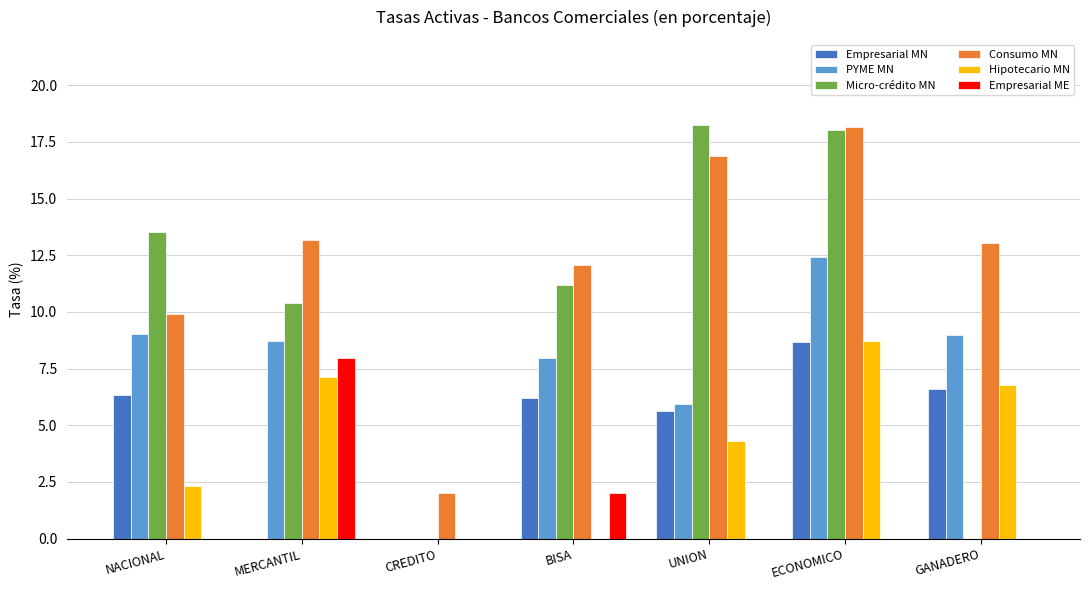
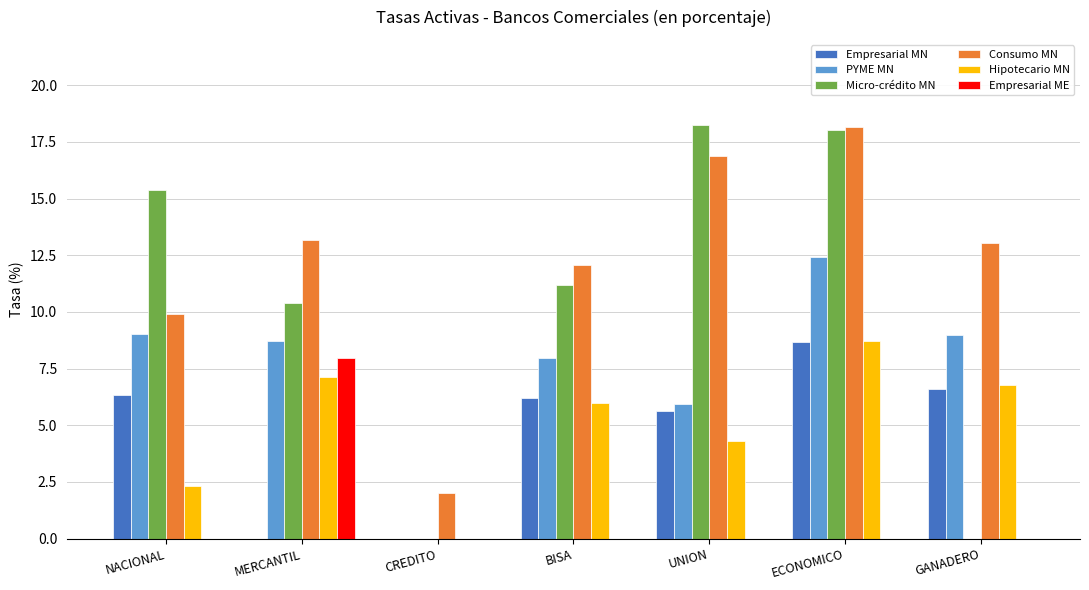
  {
    "Micro-crédito MN": {
-     "NACIONAL": 13.5,
+     "NACIONAL": 15.4,
      "MERCANTIL": 10.4,
      "CREDITO": 0.0,
      "BISA": 11.2,
      "UNION": 18.3,
      "ECONOMICO": 18.0,
      "GANADERO": 0.0
    },
    "Consumo MN": {
      "NACIONAL": 9.9,
      "MERCANTIL": 13.2,
      "CREDITO": 2.0,
      "BISA": 12.1,
      "UNION": 16.9,
      "ECONOMICO": 18.1,
      "GANADERO": 13.0
    },
    "Hipotecario MN": {
      "NACIONAL": 2.3,
      "MERCANTIL": 7.1,
      "CREDITO": 0,
-     "BISA": 0,
+     "BISA": 6,
      "UNION": 4.3,
      "ECONOMICO": 8.7,
      "GANADERO": 6.8
    },
    "Empresarial ME": {
      "NACIONAL": 0,
      "MERCANTIL": 8,
      "CREDITO": 0,
-     "BISA": 2,
+     "BISA": 0,
      "UNION": 0,
      "ECONOMICO": 0,
      "GANADERO": 0
    }
  }
